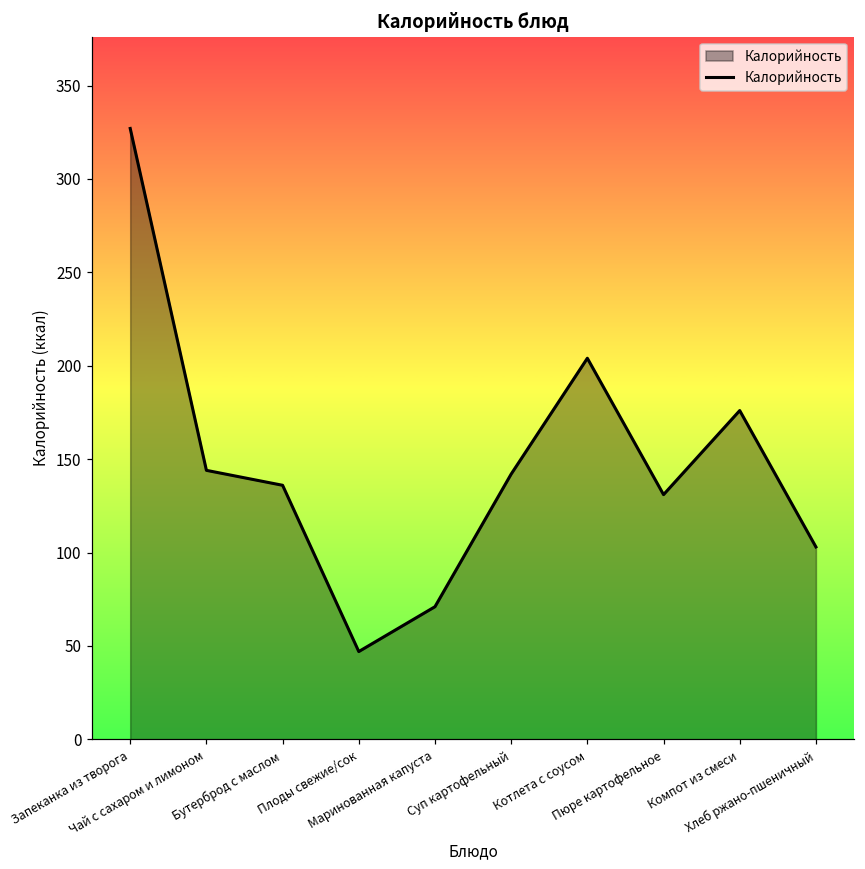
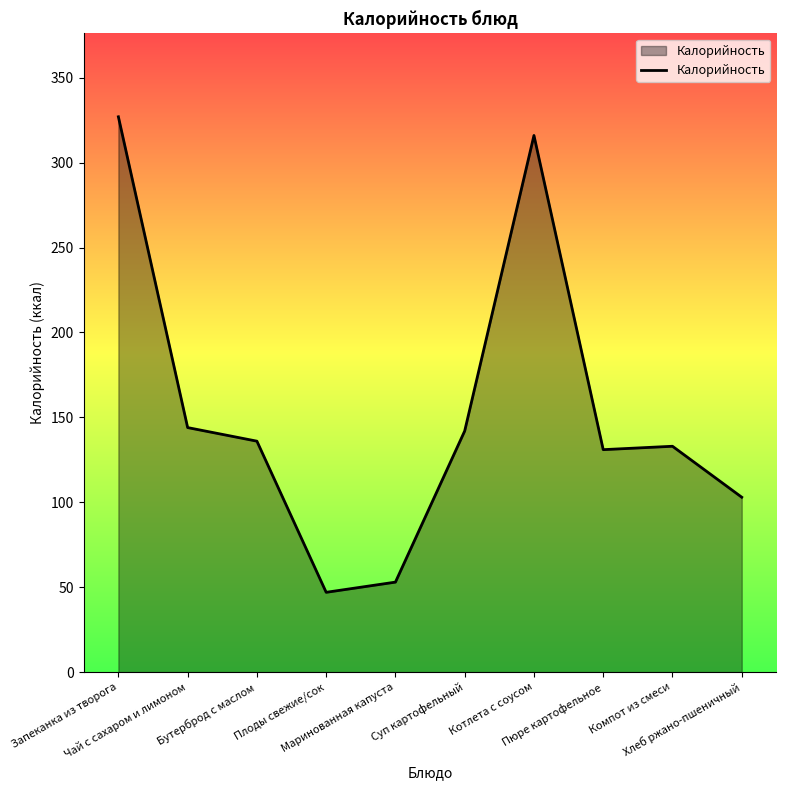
  {
    "Запеканка из творога": 327,
    "Чай с сахаром и лимоном": 144,
    "Бутерброд с маслом": 136,
    "Плоды свежие/сок": 47,
-   "Маринованная капуста": 71,
+   "Маринованная капуста": 53,
    "Суп картофельный": 142,
-   "Котлета с соусом": 204,
+   "Котлета с соусом": 316,
    "Пюре картофельное": 131,
-   "Компот из смеси": 176,
+   "Компот из смеси": 133,
    "Хлеб ржано-пшеничный": 103
  }
